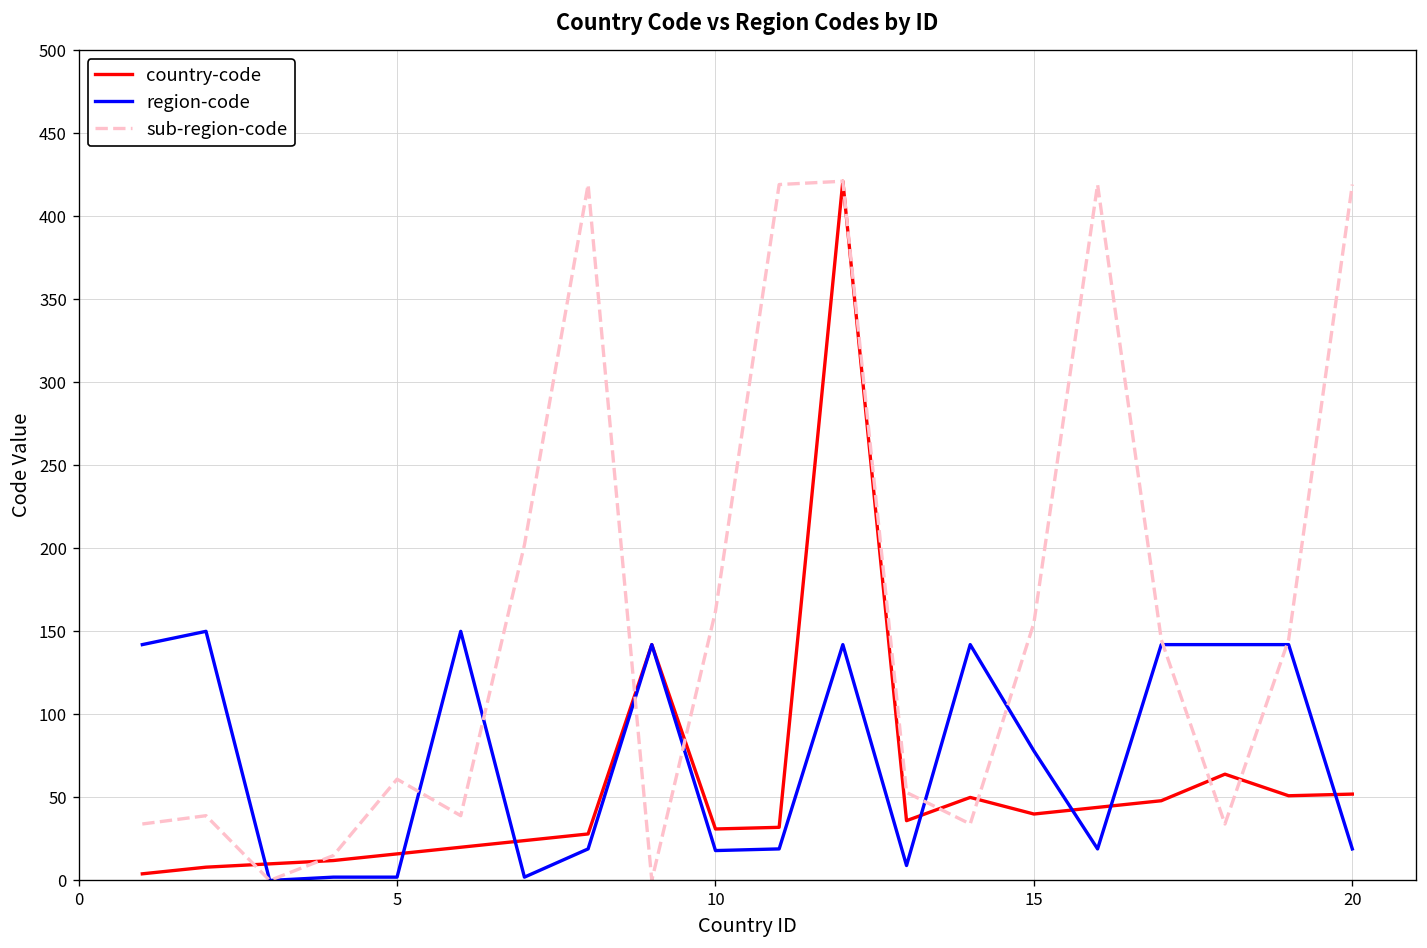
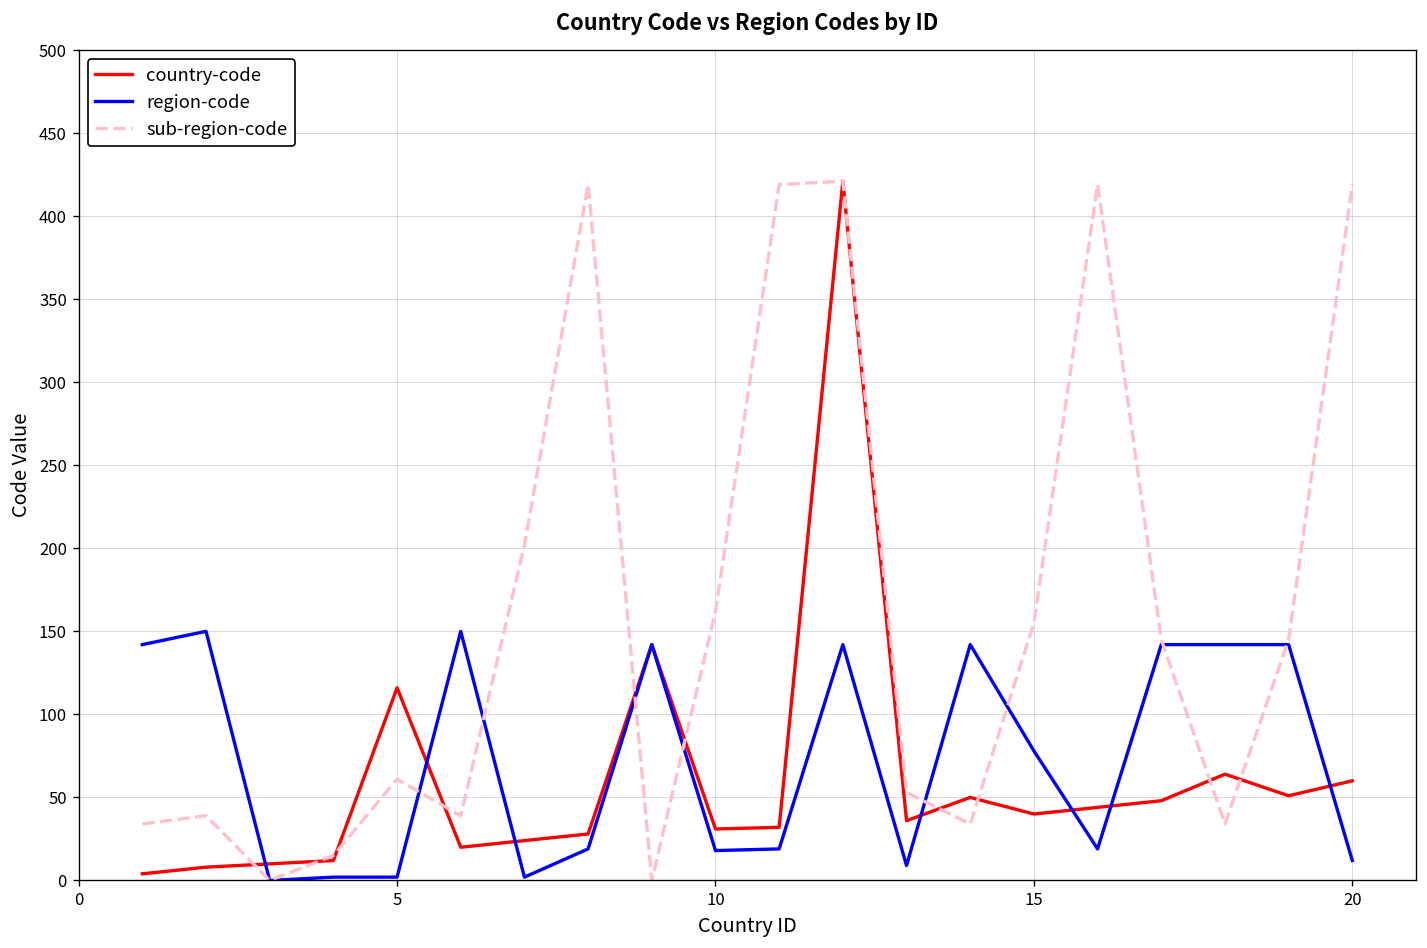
  {
    "country-code": {
-     "5": 16,
+     "5": 116,
      "10": 31,
      "15": 40,
-     "20": 52
+     "20": 60
    },
    "region-code": {
      "5": 2,
      "10": 18,
      "15": 78,
-     "20": 19
+     "20": 12
    },
    "sub-region-code": {
      "5": 61,
      "10": 162,
      "15": 155,
      "20": 419
    }
  }
